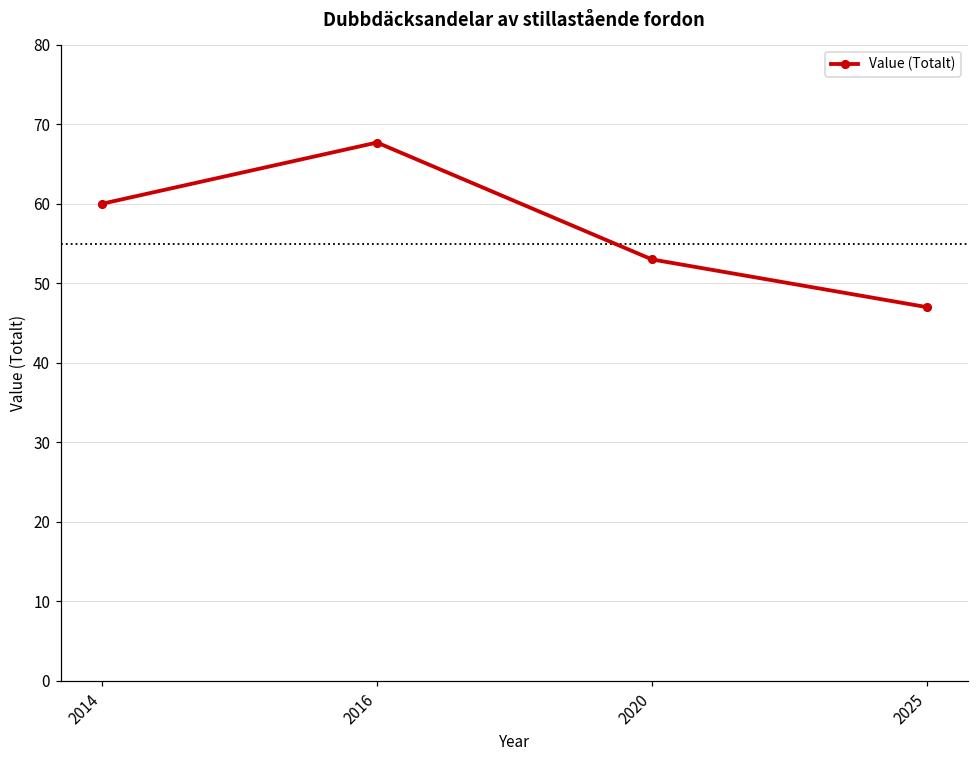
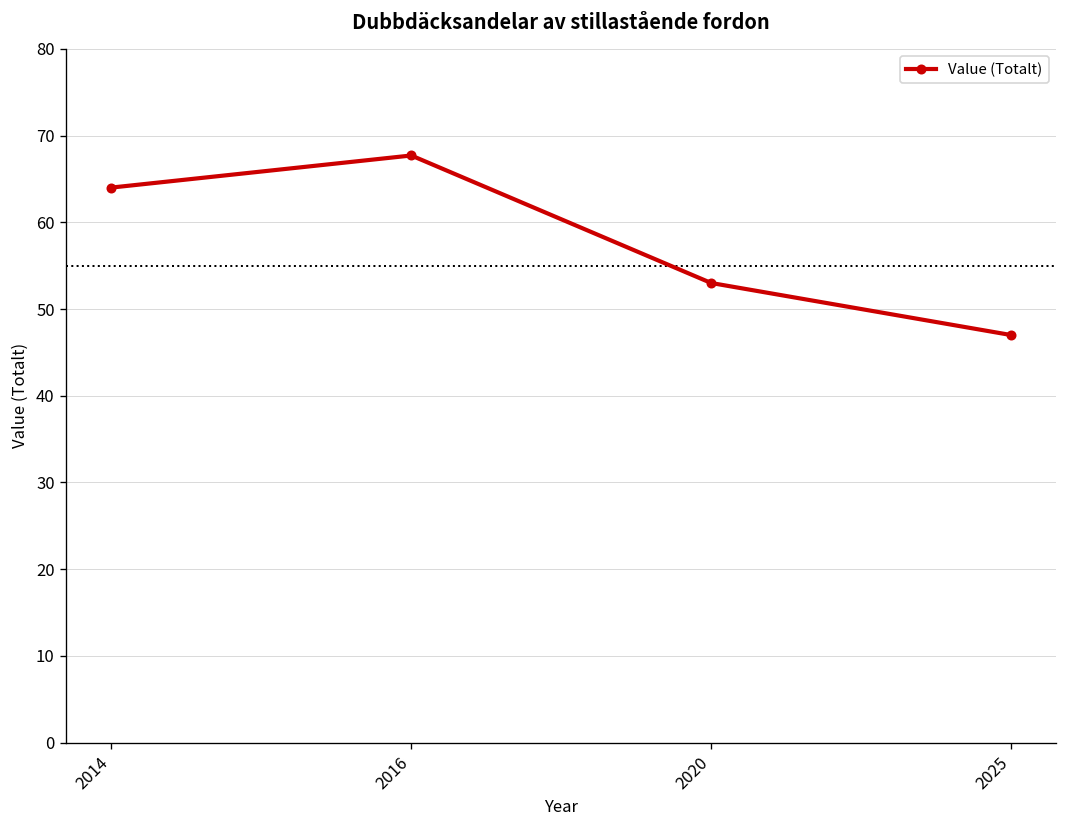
  {
-   "2014": 60,
+   "2014": 64,
    "2016": 68,
    "2020": 53,
    "2025": 47
  }
